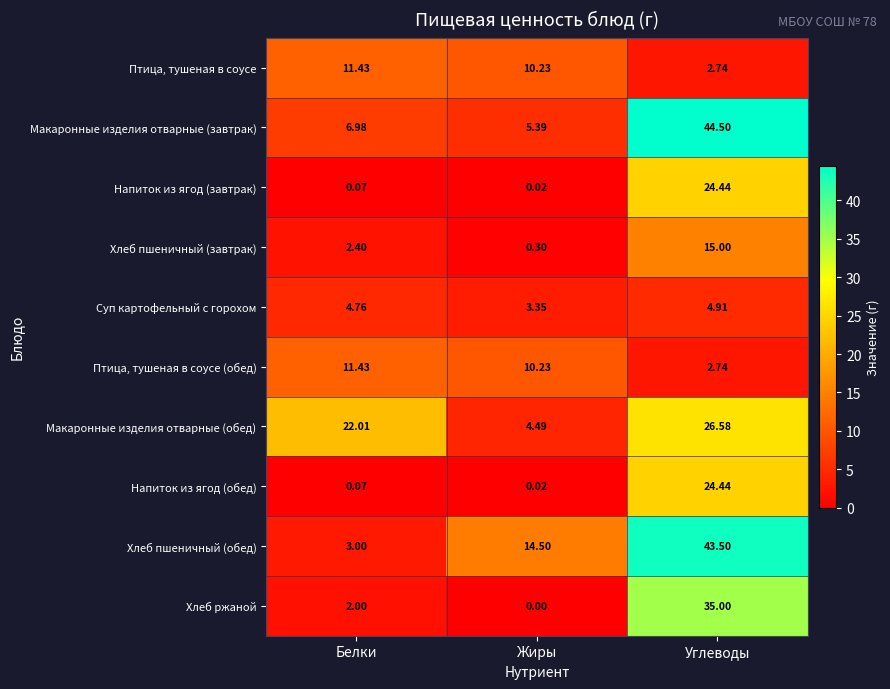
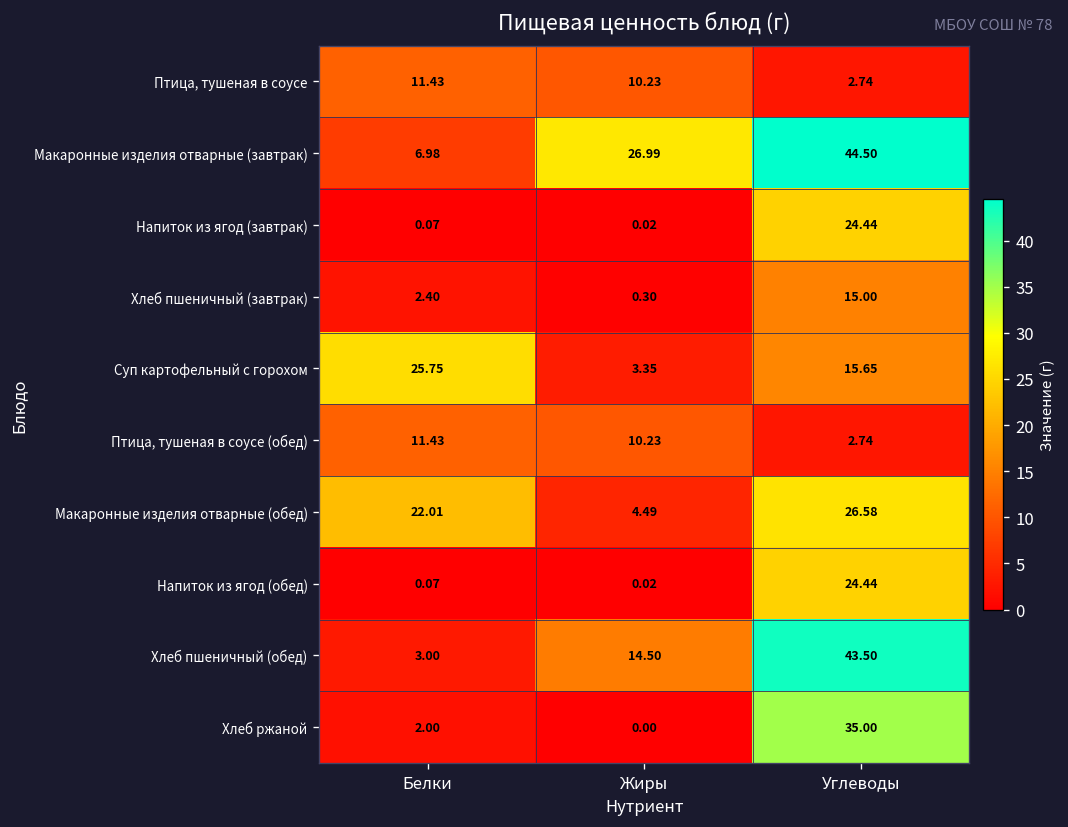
  {
    "Птица, тушеная в соусе": {
      "Белки": 11.43,
      "Жиры": 10.23,
      "Углеводы": 2.74
    },
    "Макаронные изделия отварные (завтрак)": {
      "Белки": 6.98,
-     "Жиры": 5.39,
+     "Жиры": 26.99,
      "Углеводы": 44.50
    },
    "Напиток из ягод (завтрак)": {
      "Белки": 0.07,
      "Жиры": 0.02,
      "Углеводы": 24.44
    },
    "Хлеб пшеничный (завтрак)": {
      "Белки": 2.40,
      "Жиры": 0.30,
      "Углеводы": 15.00
    },
    "Суп картофельный с горохом": {
-     "Белки": 4.76,
+     "Белки": 25.75,
      "Жиры": 3.35,
-     "Углеводы": 4.91
+     "Углеводы": 15.65
    },
    "Птица, тушеная в соусе (обед)": {
      "Белки": 11.43,
      "Жиры": 10.23,
      "Углеводы": 2.74
    },
    "Макаронные изделия отварные (обед)": {
      "Белки": 22.01,
      "Жиры": 4.49,
      "Углеводы": 26.58
    },
    "Напиток из ягод (обед)": {
      "Белки": 0.07,
      "Жиры": 0.02,
      "Углеводы": 24.44
    },
    "Хлеб пшеничный (обед)": {
      "Белки": 3.00,
      "Жиры": 14.50,
      "Углеводы": 43.50
    },
    "Хлеб ржаной": {
      "Белки": 2.00,
      "Жиры": 0.00,
      "Углеводы": 35.00
    }
  }
